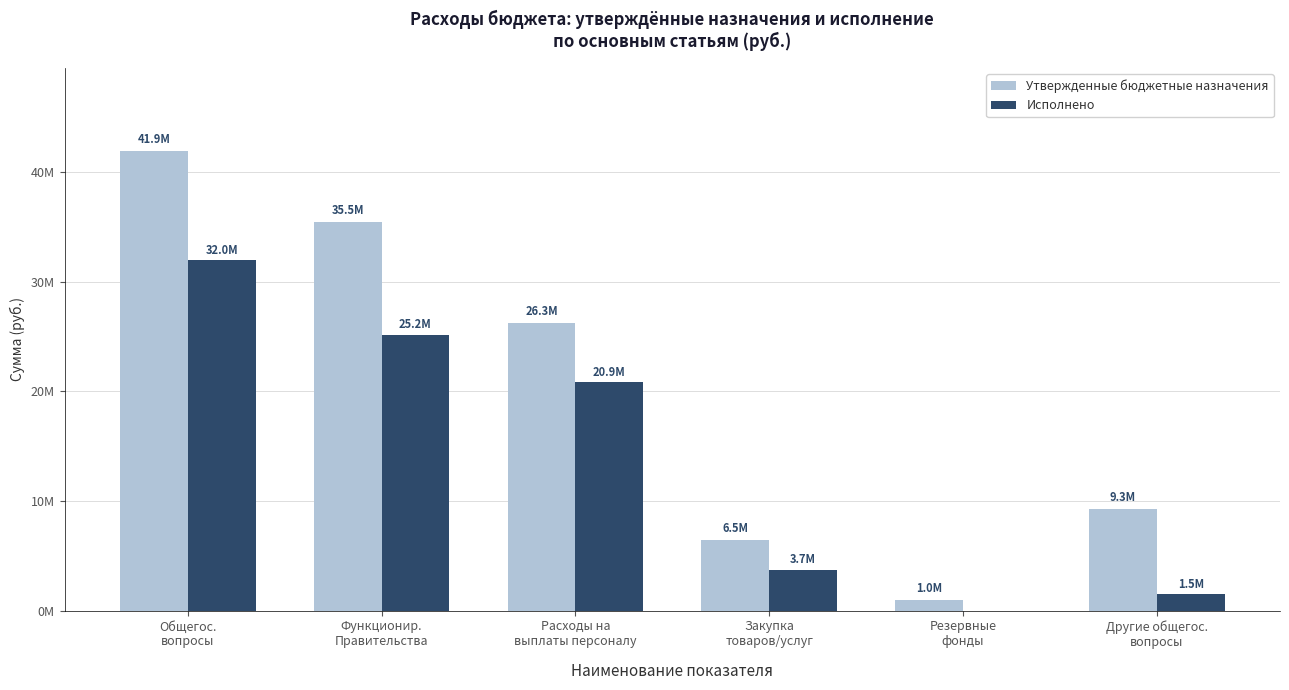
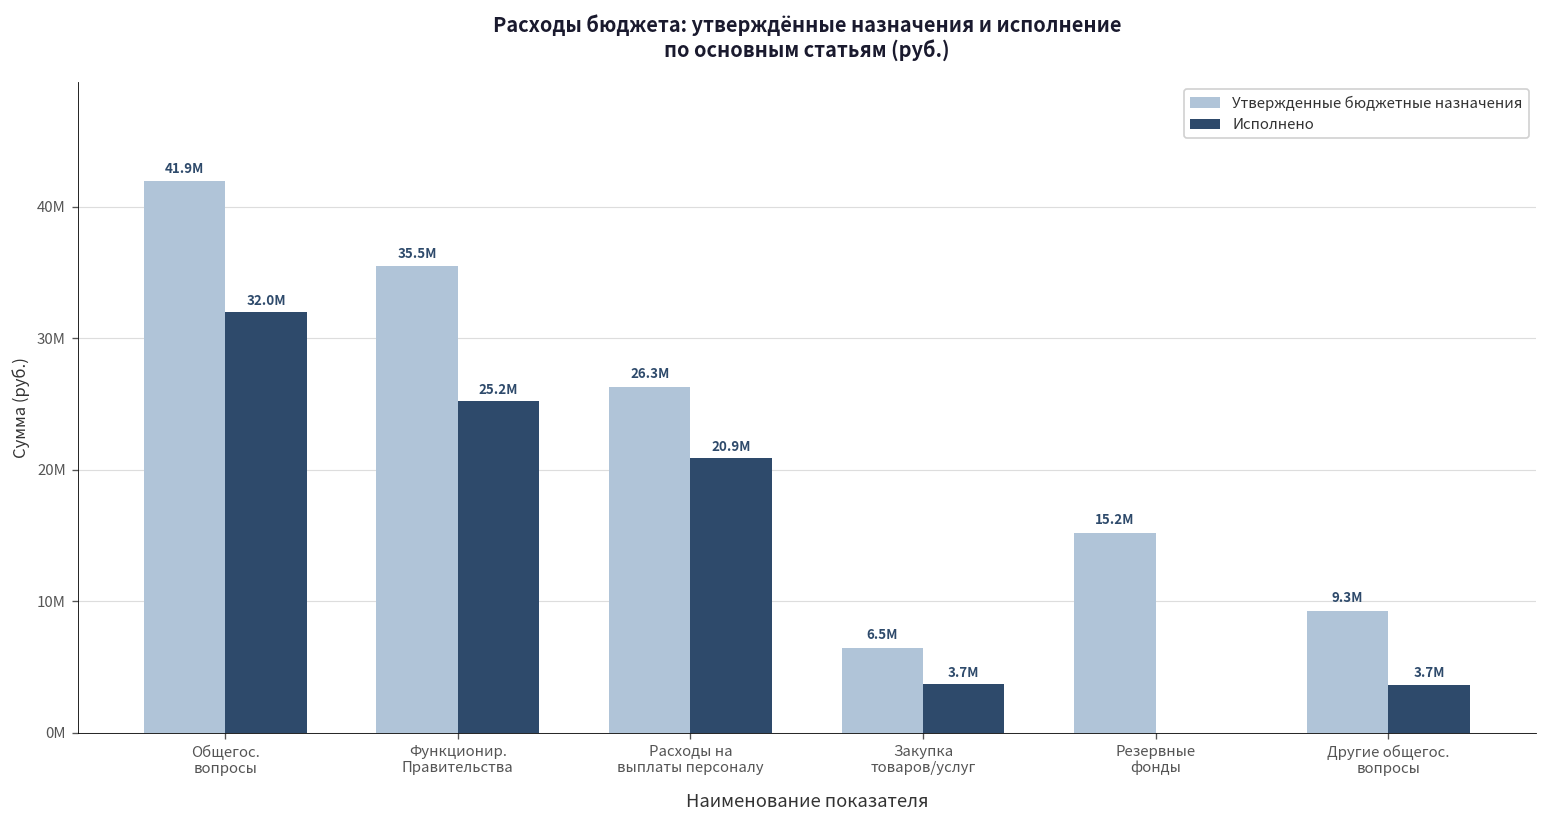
  {
    "Утвержденные бюджетные назначения": {
      "Общегос. вопросы": "41.9M",
      "Функционир. Правительства": "35.5M",
      "Расходы на выплаты персоналу": "26.3M",
      "Закупка товаров/услуг": "6.5M",
-     "Резервные фонды": "1.0M",
+     "Резервные фонды": "15.2M",
      "Другие общегос. вопросы": "9.3M"
    },
    "Исполнено": {
      "Общегос. вопросы": "32.0M",
      "Функционир. Правительства": "25.2M",
      "Расходы на выплаты персоналу": "20.9M",
      "Закупка товаров/услуг": "3.7M",
-     "Другие общегос. вопросы": "1.5M"
+     "Другие общегос. вопросы": "3.7M"
    }
  }
